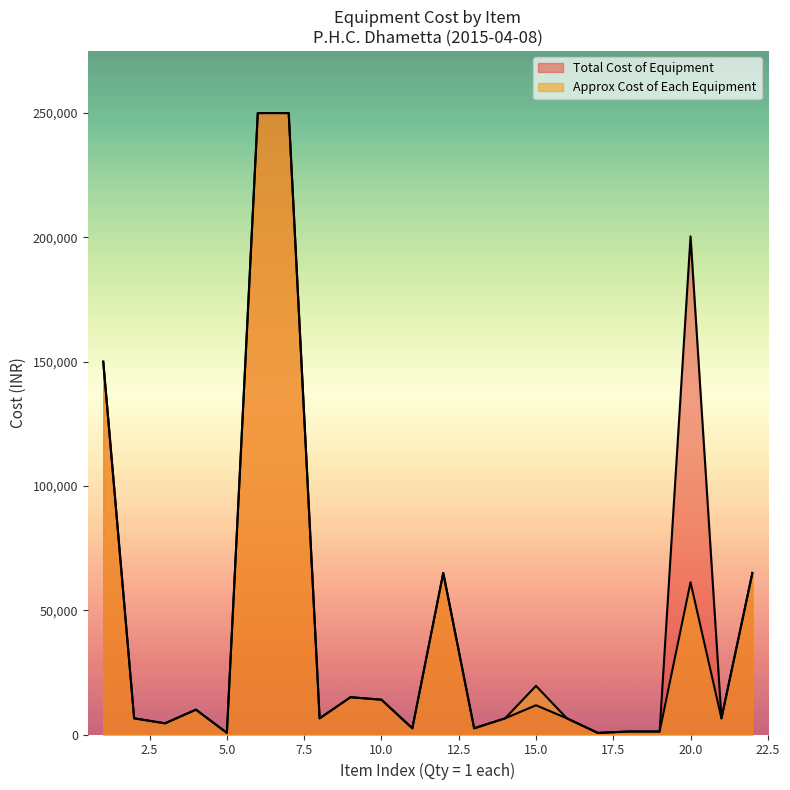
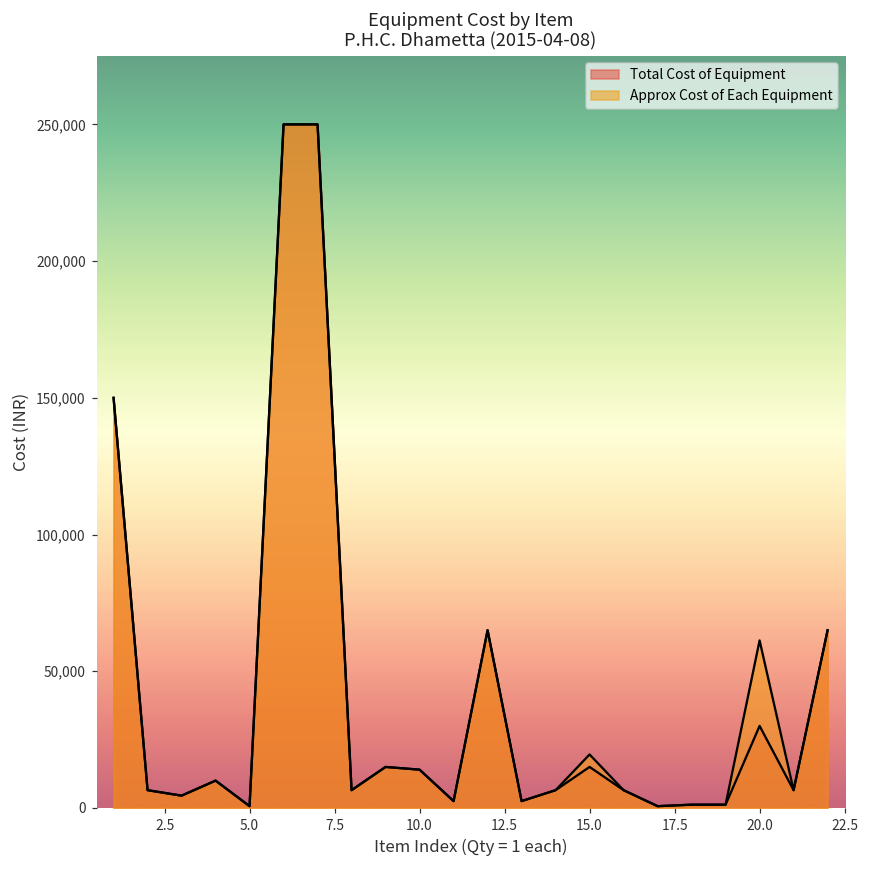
  {
    "Total Cost of Equipment": {
-     "15.0": "12,000",
-     "20.0": "200,000"
+     "15.0": "15,000",
+     "20.0": "30,000"
    },
    "Approx Cost of Each Equipment": {
      "15.0": "20,000",
      "20.0": "61,000"
    }
  }
